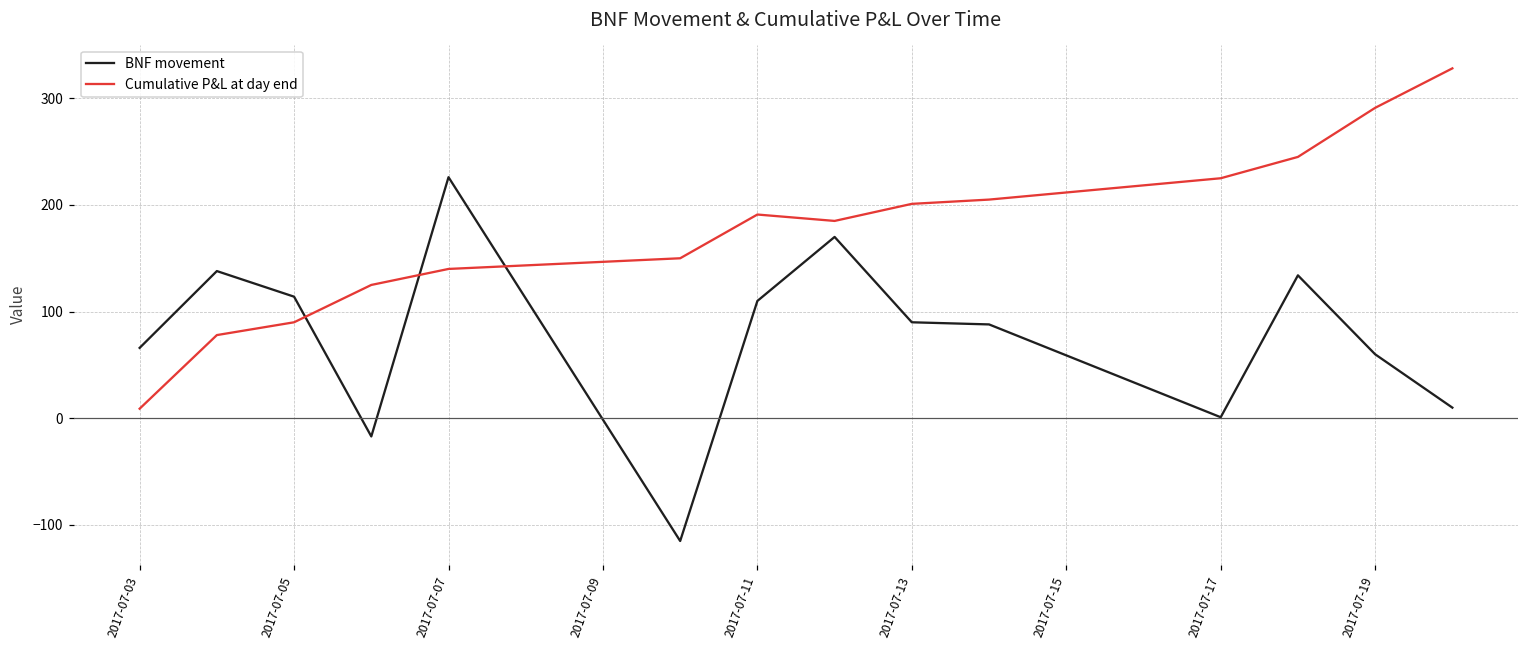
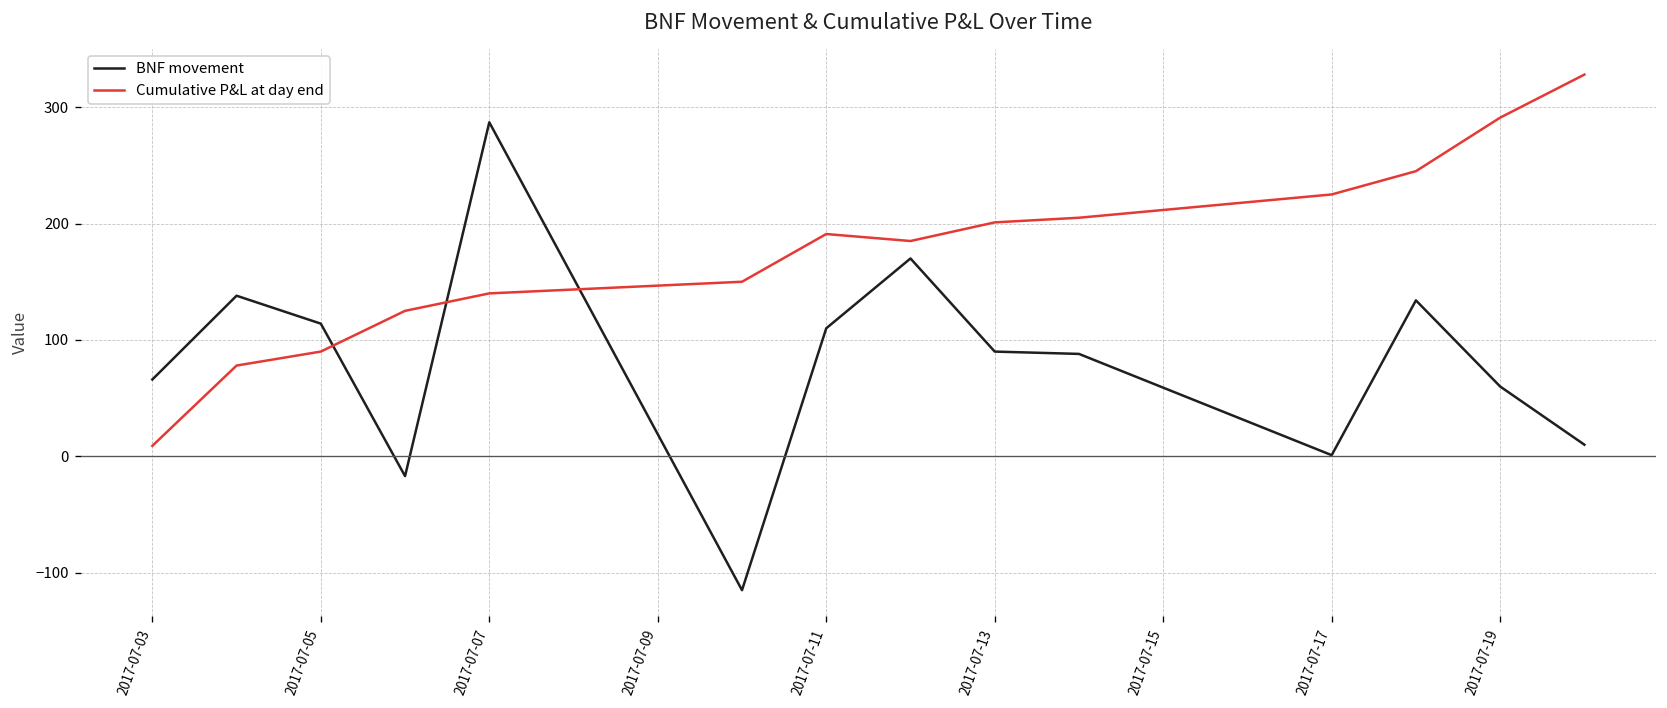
  {
    "BNF movement": {
      "2017-07-03": 70,
      "2017-07-05": 110,
-     "2017-07-07": 230,
+     "2017-07-07": 290,
      "2017-07-11": 110,
      "2017-07-13": 90,
      "2017-07-17": 0,
      "2017-07-19": 60
    },
    "Cumulative P&L at day end": {
      "2017-07-03": 10,
      "2017-07-05": 90,
      "2017-07-07": 140,
      "2017-07-11": 190,
      "2017-07-13": 200,
      "2017-07-17": 230,
      "2017-07-19": 290
    }
  }
